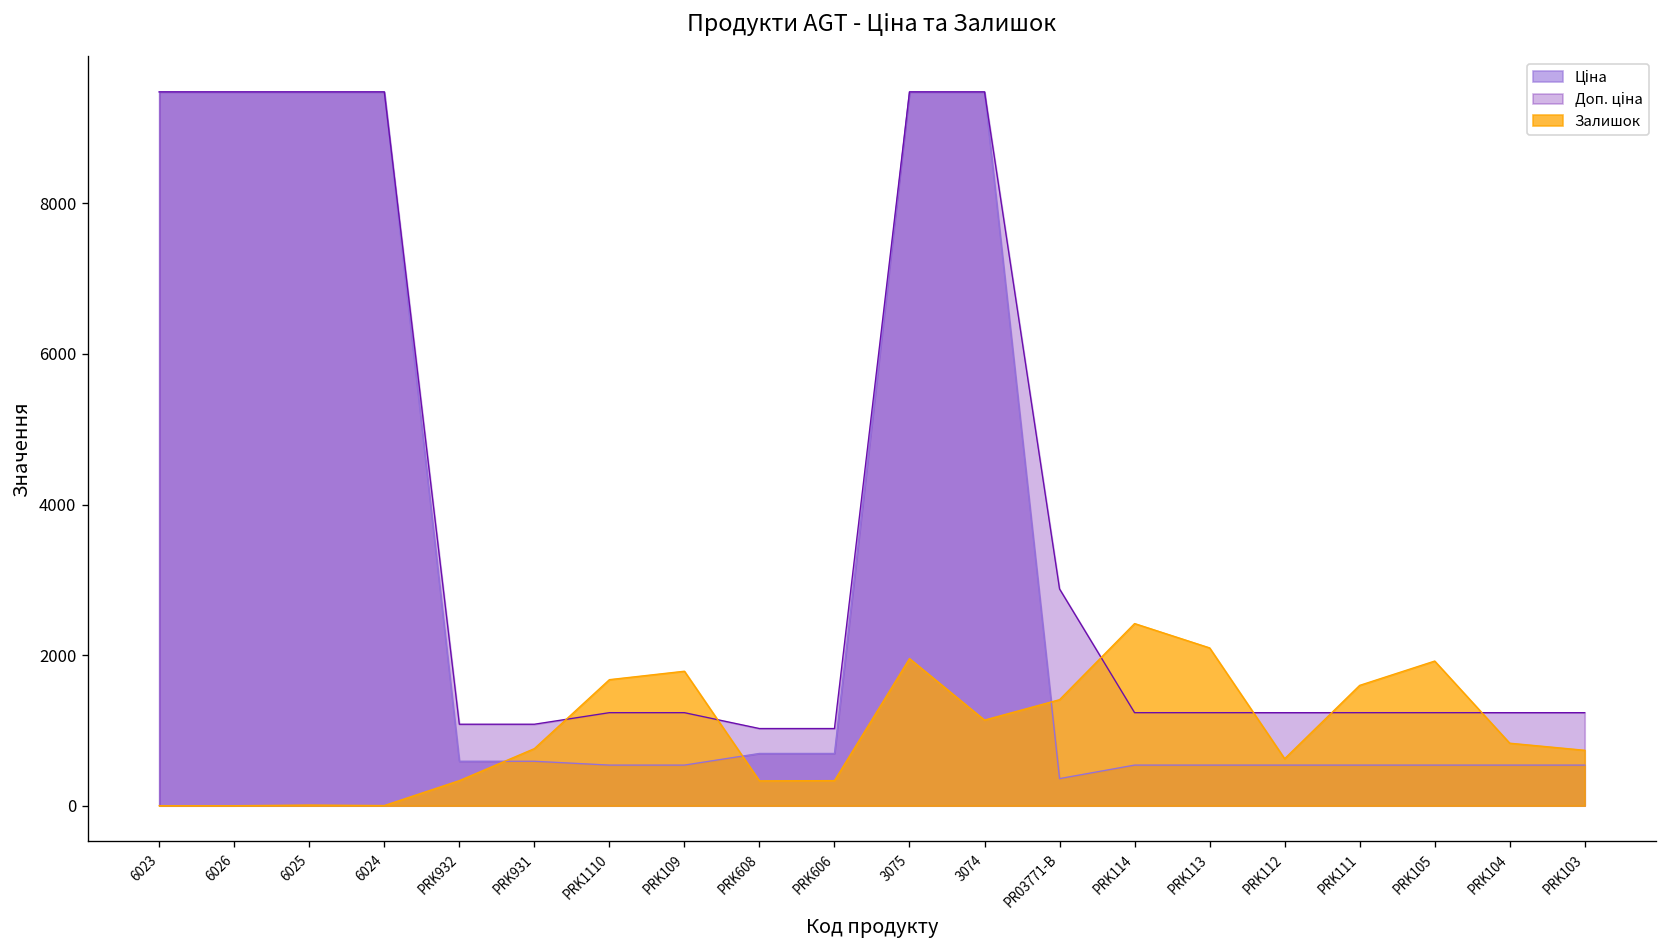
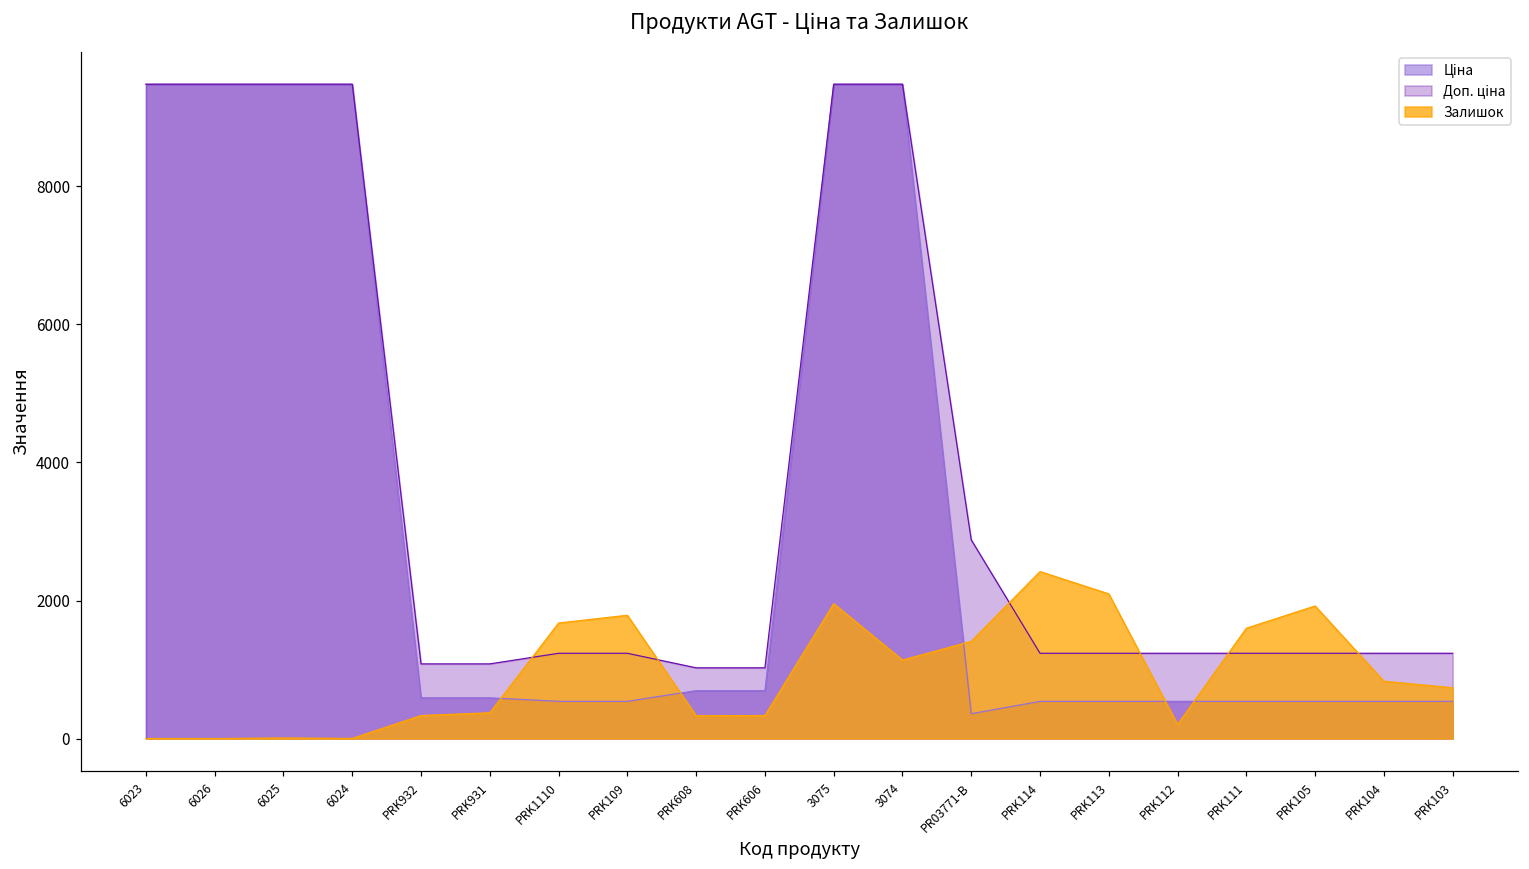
  {
    "Залишок": {
      "6023": 0,
      "6026": 0,
      "6025": 0,
      "6024": 0,
      "PRK932": 300,
-     "PRK931": 800,
+     "PRK931": 400,
      "PRK1110": 1700,
      "PRK109": 1800,
      "PRK608": 300,
      "PRK606": 300,
      "3075": 2000,
      "3074": 1100,
      "PR03771-B": 1400,
      "PRK114": 2400,
      "PRK113": 2100,
-     "PRK112": 600,
+     "PRK112": 200,
      "PRK111": 1600,
      "PRK105": 1900,
      "PRK104": 800,
      "PRK103": 700
    }
  }
